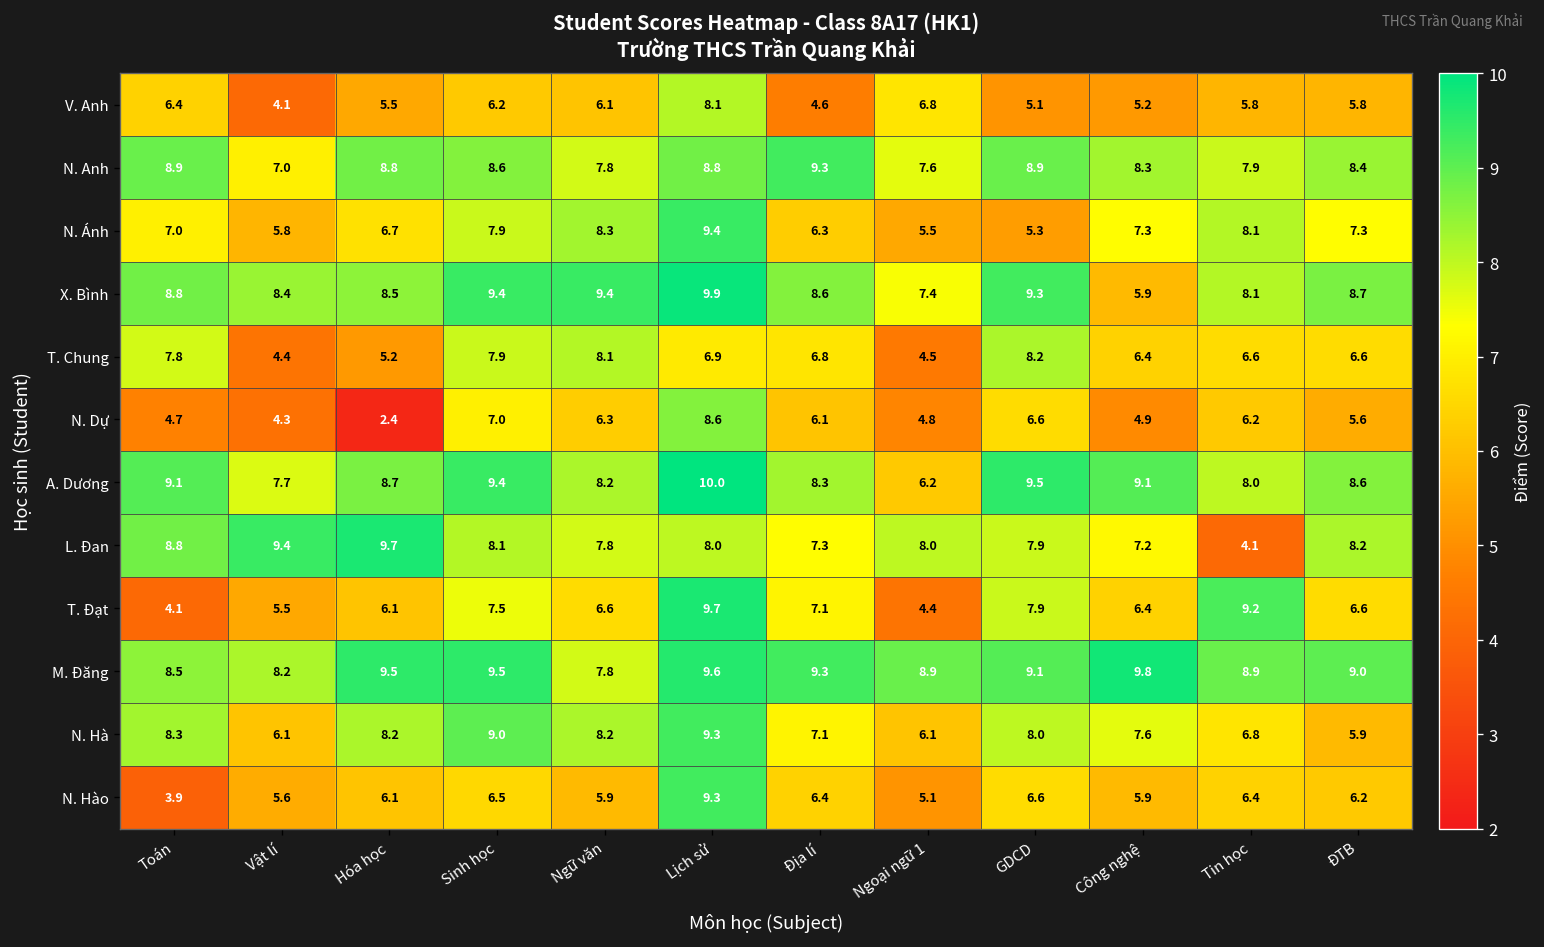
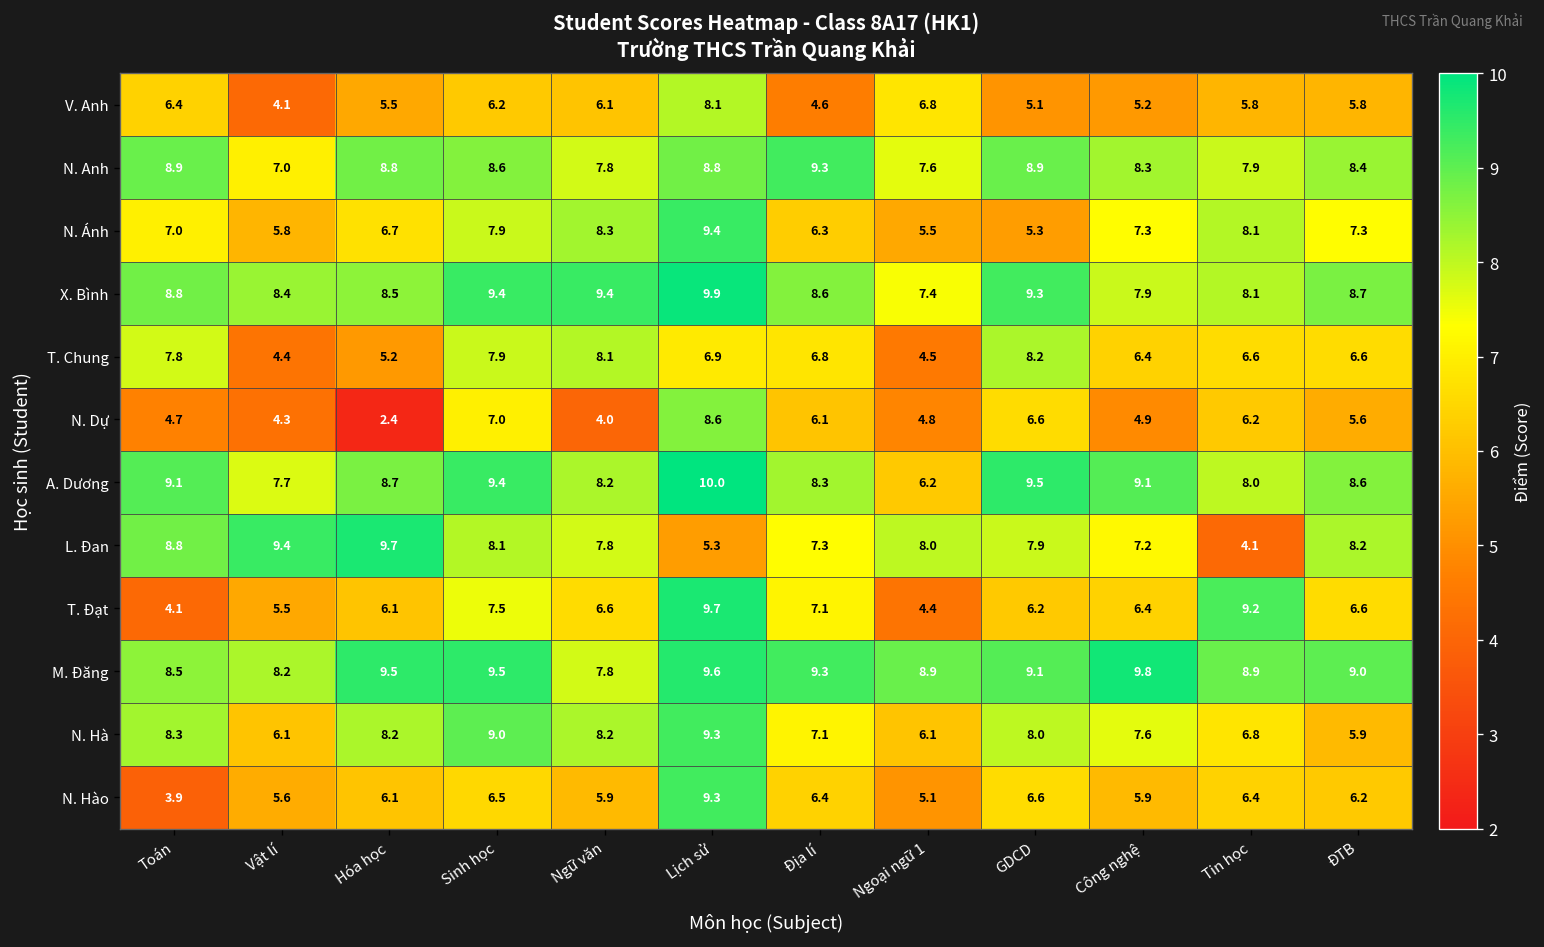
  {
    "V. Anh": {
      "Toán": 6.4,
      "Vật lí": 4.1,
      "Hóa học": 5.5,
      "Sinh học": 6.2,
      "Ngữ văn": 6.1,
      "Lịch sử": 8.1,
      "Địa lí": 4.6,
      "Ngoại ngữ 1": 6.8,
      "GDCD": 5.1,
      "Công nghệ": 5.2,
      "Tin học": 5.8,
      "ĐTB": 5.8
    },
    "N. Anh": {
      "Toán": 8.9,
      "Vật lí": 7.0,
      "Hóa học": 8.8,
      "Sinh học": 8.6,
      "Ngữ văn": 7.8,
      "Lịch sử": 8.8,
      "Địa lí": 9.3,
      "Ngoại ngữ 1": 7.6,
      "GDCD": 8.9,
      "Công nghệ": 8.3,
      "Tin học": 7.9,
      "ĐTB": 8.4
    },
    "N. Ánh": {
      "Toán": 7.0,
      "Vật lí": 5.8,
      "Hóa học": 6.7,
      "Sinh học": 7.9,
      "Ngữ văn": 8.3,
      "Lịch sử": 9.4,
      "Địa lí": 6.3,
      "Ngoại ngữ 1": 5.5,
      "GDCD": 5.3,
      "Công nghệ": 7.3,
      "Tin học": 8.1,
      "ĐTB": 7.3
    },
    "X. Bình": {
      "Toán": 8.8,
      "Vật lí": 8.4,
      "Hóa học": 8.5,
      "Sinh học": 9.4,
      "Ngữ văn": 9.4,
      "Lịch sử": 9.9,
      "Địa lí": 8.6,
      "Ngoại ngữ 1": 7.4,
      "GDCD": 9.3,
-     "Công nghệ": 5.9,
+     "Công nghệ": 7.9,
      "Tin học": 8.1,
      "ĐTB": 8.7
    },
    "T. Chung": {
      "Toán": 7.8,
      "Vật lí": 4.4,
      "Hóa học": 5.2,
      "Sinh học": 7.9,
      "Ngữ văn": 8.1,
      "Lịch sử": 6.9,
      "Địa lí": 6.8,
      "Ngoại ngữ 1": 4.5,
      "GDCD": 8.2,
      "Công nghệ": 6.4,
      "Tin học": 6.6,
      "ĐTB": 6.6
    },
    "N. Dự": {
      "Toán": 4.7,
      "Vật lí": 4.3,
      "Hóa học": 2.4,
      "Sinh học": 7.0,
-     "Ngữ văn": 6.3,
+     "Ngữ văn": 4.0,
      "Lịch sử": 8.6,
      "Địa lí": 6.1,
      "Ngoại ngữ 1": 4.8,
      "GDCD": 6.6,
      "Công nghệ": 4.9,
      "Tin học": 6.2,
      "ĐTB": 5.6
    },
    "A. Dương": {
      "Toán": 9.1,
      "Vật lí": 7.7,
      "Hóa học": 8.7,
      "Sinh học": 9.4,
      "Ngữ văn": 8.2,
      "Lịch sử": 10.0,
      "Địa lí": 8.3,
      "Ngoại ngữ 1": 6.2,
      "GDCD": 9.5,
      "Công nghệ": 9.1,
      "Tin học": 8.0,
      "ĐTB": 8.6
    },
    "L. Đan": {
      "Toán": 8.8,
      "Vật lí": 9.4,
      "Hóa học": 9.7,
      "Sinh học": 8.1,
      "Ngữ văn": 7.8,
-     "Lịch sử": 8.0,
+     "Lịch sử": 5.3,
      "Địa lí": 7.3,
      "Ngoại ngữ 1": 8.0,
      "GDCD": 7.9,
      "Công nghệ": 7.2,
      "Tin học": 4.1,
      "ĐTB": 8.2
    },
    "T. Đạt": {
      "Toán": 4.1,
      "Vật lí": 5.5,
      "Hóa học": 6.1,
      "Sinh học": 7.5,
      "Ngữ văn": 6.6,
      "Lịch sử": 9.7,
      "Địa lí": 7.1,
      "Ngoại ngữ 1": 4.4,
-     "GDCD": 7.9,
+     "GDCD": 6.2,
      "Công nghệ": 6.4,
      "Tin học": 9.2,
      "ĐTB": 6.6
    },
    "M. Đăng": {
      "Toán": 8.5,
      "Vật lí": 8.2,
      "Hóa học": 9.5,
      "Sinh học": 9.5,
      "Ngữ văn": 7.8,
      "Lịch sử": 9.6,
      "Địa lí": 9.3,
      "Ngoại ngữ 1": 8.9,
      "GDCD": 9.1,
      "Công nghệ": 9.8,
      "Tin học": 8.9,
      "ĐTB": 9.0
    },
    "N. Hà": {
      "Toán": 8.3,
      "Vật lí": 6.1,
      "Hóa học": 8.2,
      "Sinh học": 9.0,
      "Ngữ văn": 8.2,
      "Lịch sử": 9.3,
      "Địa lí": 7.1,
      "Ngoại ngữ 1": 6.1,
      "GDCD": 8.0,
      "Công nghệ": 7.6,
      "Tin học": 6.8,
      "ĐTB": 5.9
    },
    "N. Hào": {
      "Toán": 3.9,
      "Vật lí": 5.6,
      "Hóa học": 6.1,
      "Sinh học": 6.5,
      "Ngữ văn": 5.9,
      "Lịch sử": 9.3,
      "Địa lí": 6.4,
      "Ngoại ngữ 1": 5.1,
      "GDCD": 6.6,
      "Công nghệ": 5.9,
      "Tin học": 6.4,
      "ĐTB": 6.2
    }
  }
